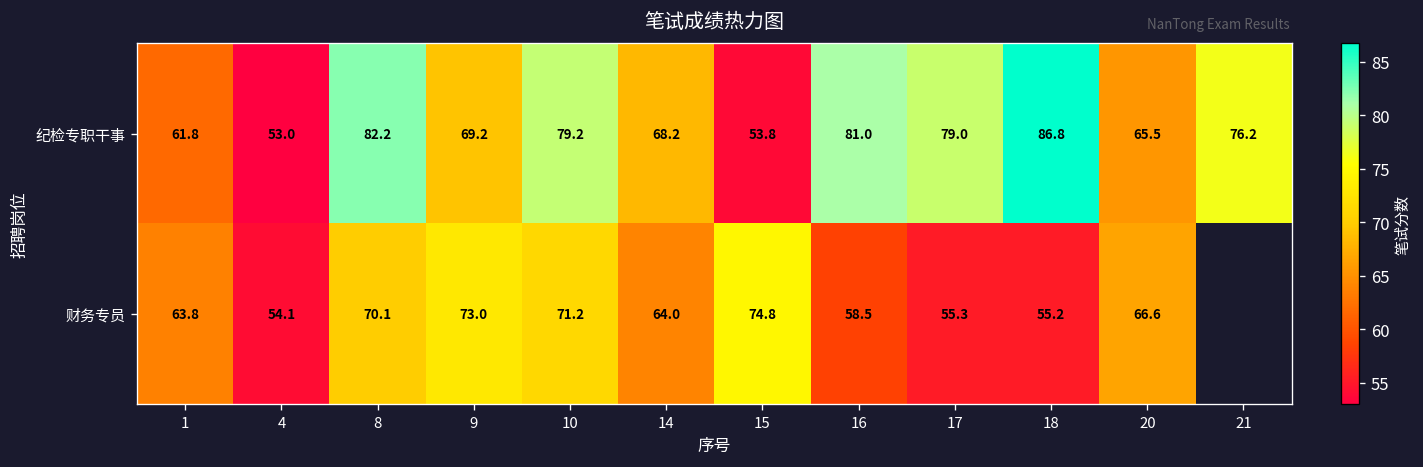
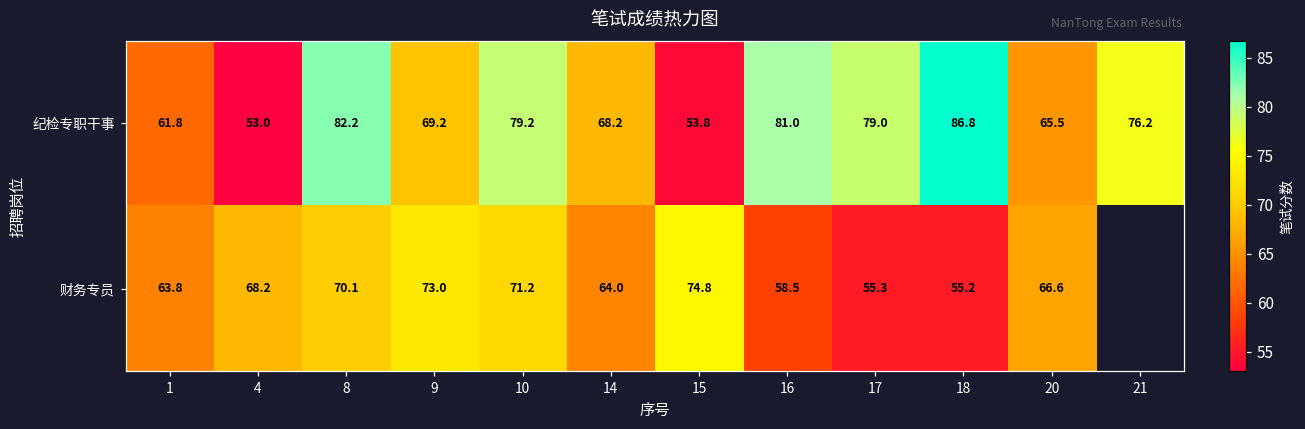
  {
    "纪检专职干事": {
      "1": 61.8,
      "4": 53.0,
      "8": 82.2,
      "9": 69.2,
      "10": 79.2,
      "14": 68.2,
      "15": 53.8,
      "16": 81.0,
      "17": 79.0,
      "18": 86.8,
      "20": 65.5,
      "21": 76.2
    },
    "财务专员": {
      "1": 63.8,
-     "4": 54.1,
+     "4": 68.2,
      "8": 70.1,
      "9": 73.0,
      "10": 71.2,
      "14": 64.0,
      "15": 74.8,
      "16": 58.5,
      "17": 55.3,
      "18": 55.2,
      "20": 66.6
    }
  }
